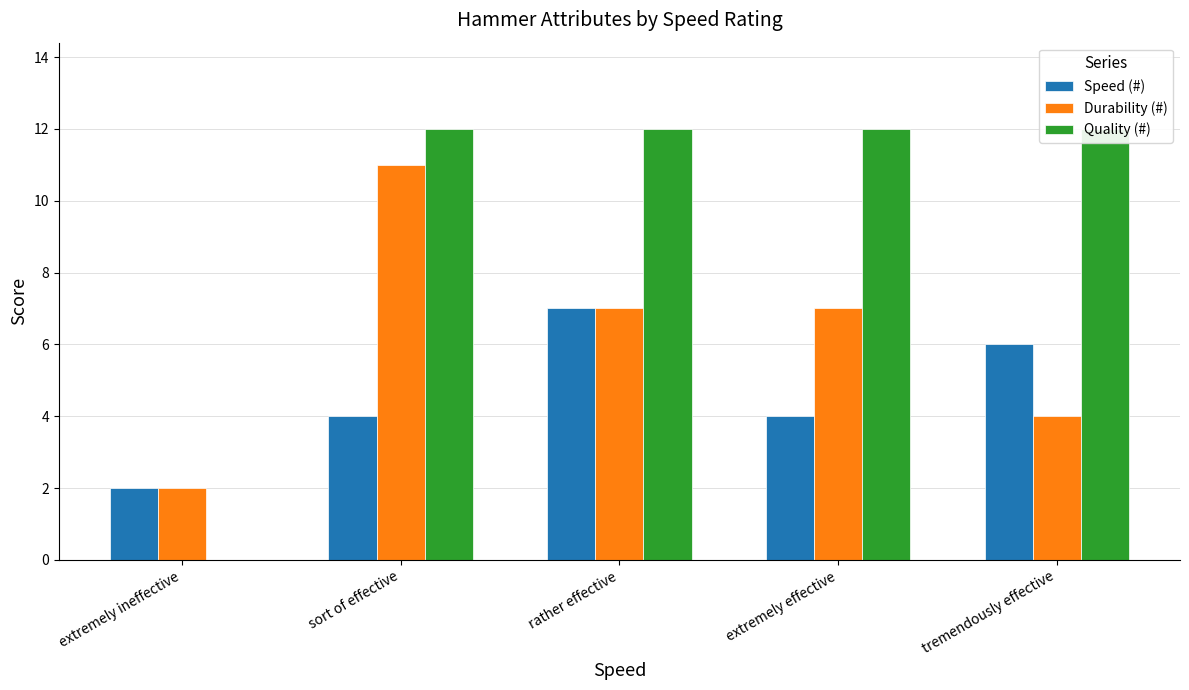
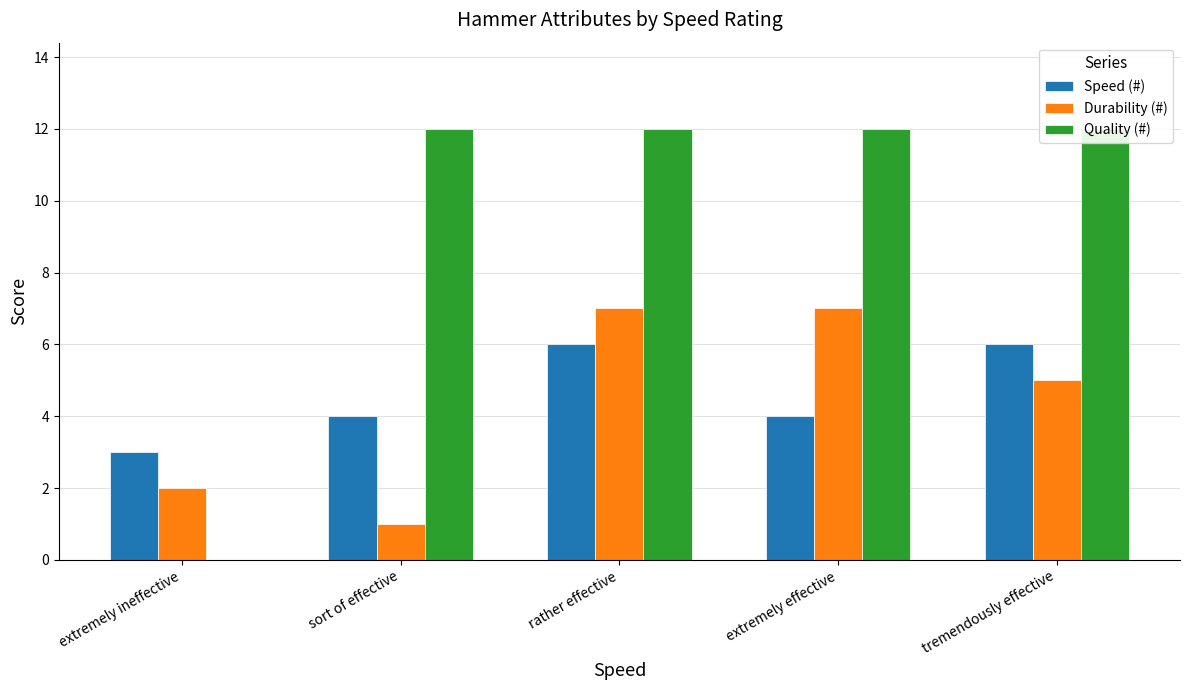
  {
    "Speed (#)": {
-     "extremely ineffective": 2,
+     "extremely ineffective": 3,
      "sort of effective": 4,
-     "rather effective": 7,
+     "rather effective": 6,
      "extremely effective": 4,
      "tremendously effective": 6
    },
    "Durability (#)": {
      "extremely ineffective": 2,
-     "sort of effective": 11,
+     "sort of effective": 1,
      "rather effective": 7,
      "extremely effective": 7,
-     "tremendously effective": 4
+     "tremendously effective": 5
    },
    "Quality (#)": {
      "extremely ineffective": 0,
      "sort of effective": 12,
      "rather effective": 12,
      "extremely effective": 12
    }
  }
